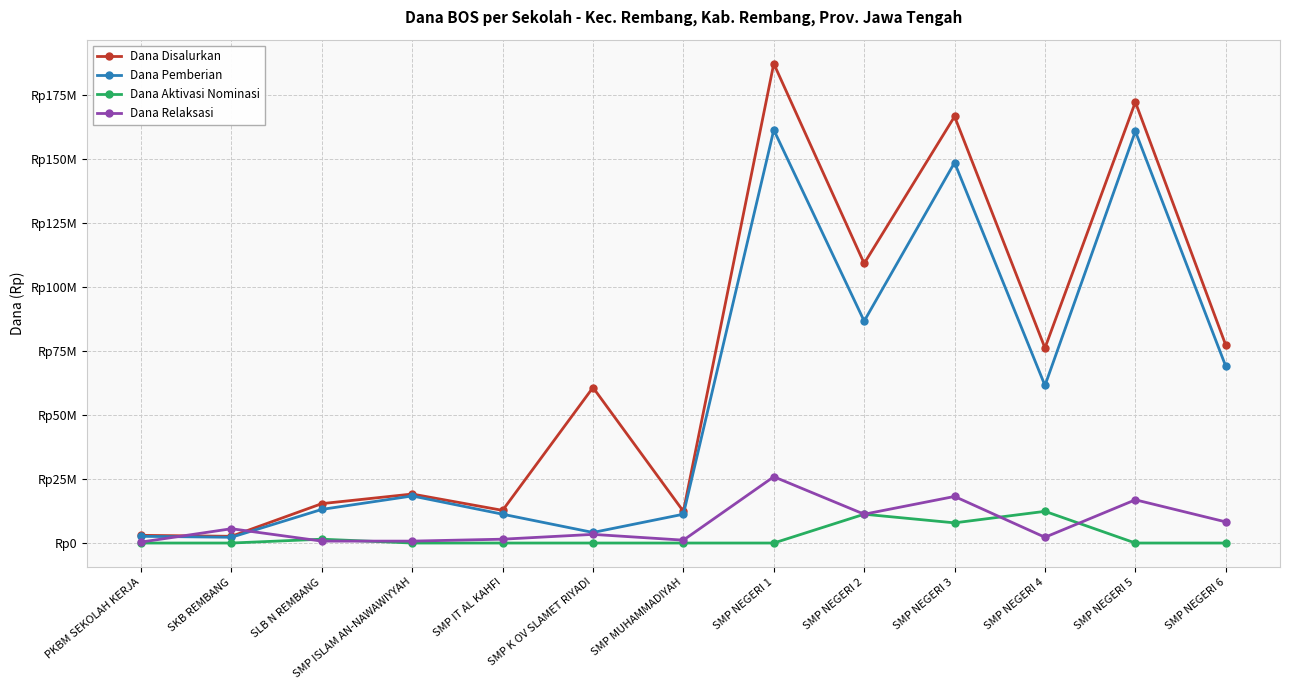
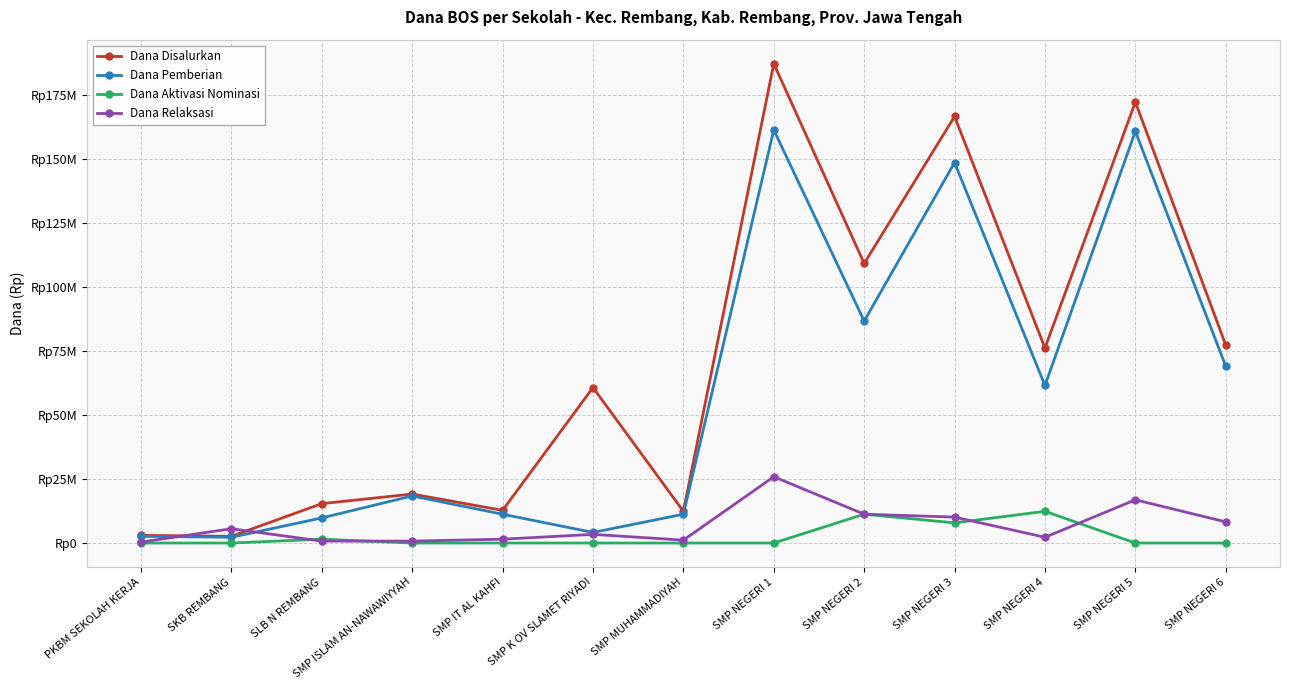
  {
    "Dana Disalurkan": {
      "SLB N REMBANG": "Rp15000000",
      "SMP IT AL KAHFI": "Rp13000000",
      "SMP K OV SLAMET RIYADI": "Rp61000000",
      "SMP MUHAMMADIYAH": "Rp12000000",
      "SMP NEGERI 1": "Rp187000000",
      "SMP NEGERI 2": "Rp109000000",
      "SMP NEGERI 3": "Rp167000000",
      "SMP NEGERI 4": "Rp76000000",
      "SMP NEGERI 5": "Rp172000000",
      "SMP NEGERI 6": "Rp77000000"
    },
    "Dana Pemberian": {
-     "SLB N REMBANG": "Rp13000000",
+     "SLB N REMBANG": "Rp10000000",
      "SMP IT AL KAHFI": "Rp11000000",
      "SMP MUHAMMADIYAH": "Rp11000000",
      "SMP NEGERI 1": "Rp161000000",
      "SMP NEGERI 2": "Rp87000000",
      "SMP NEGERI 3": "Rp149000000",
      "SMP NEGERI 4": "Rp62000000",
      "SMP NEGERI 5": "Rp161000000",
      "SMP NEGERI 6": "Rp69000000"
    },
    "Dana Aktivasi Nominasi": {
      "SKB REMBANG": "Rp0",
      "SMP IT AL KAHFI": "Rp0",
      "SMP K OV SLAMET RIYADI": "Rp0",
      "SMP MUHAMMADIYAH": "Rp0",
      "SMP NEGERI 1": "Rp0",
      "SMP NEGERI 3": "Rp8000000",
      "SMP NEGERI 4": "Rp12000000",
      "SMP NEGERI 5": "Rp0",
      "SMP NEGERI 6": "Rp0"
    },
    "Dana Relaksasi": {
      "SKB REMBANG": "Rp6000000",
      "SMP IT AL KAHFI": "Rp2000000",
      "SMP MUHAMMADIYAH": "Rp1000000",
      "SMP NEGERI 1": "Rp26000000",
-     "SMP NEGERI 3": "Rp18000000",
+     "SMP NEGERI 3": "Rp10000000",
      "SMP NEGERI 4": "Rp2000000",
      "SMP NEGERI 5": "Rp17000000",
      "SMP NEGERI 6": "Rp8000000"
    }
  }
